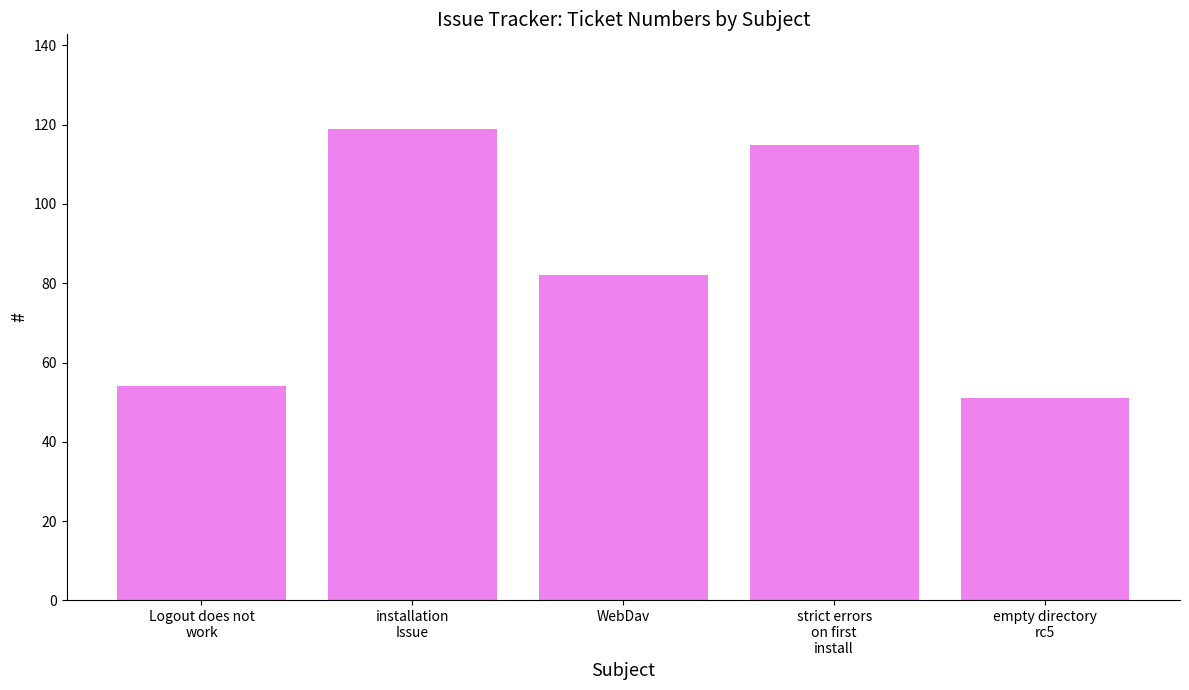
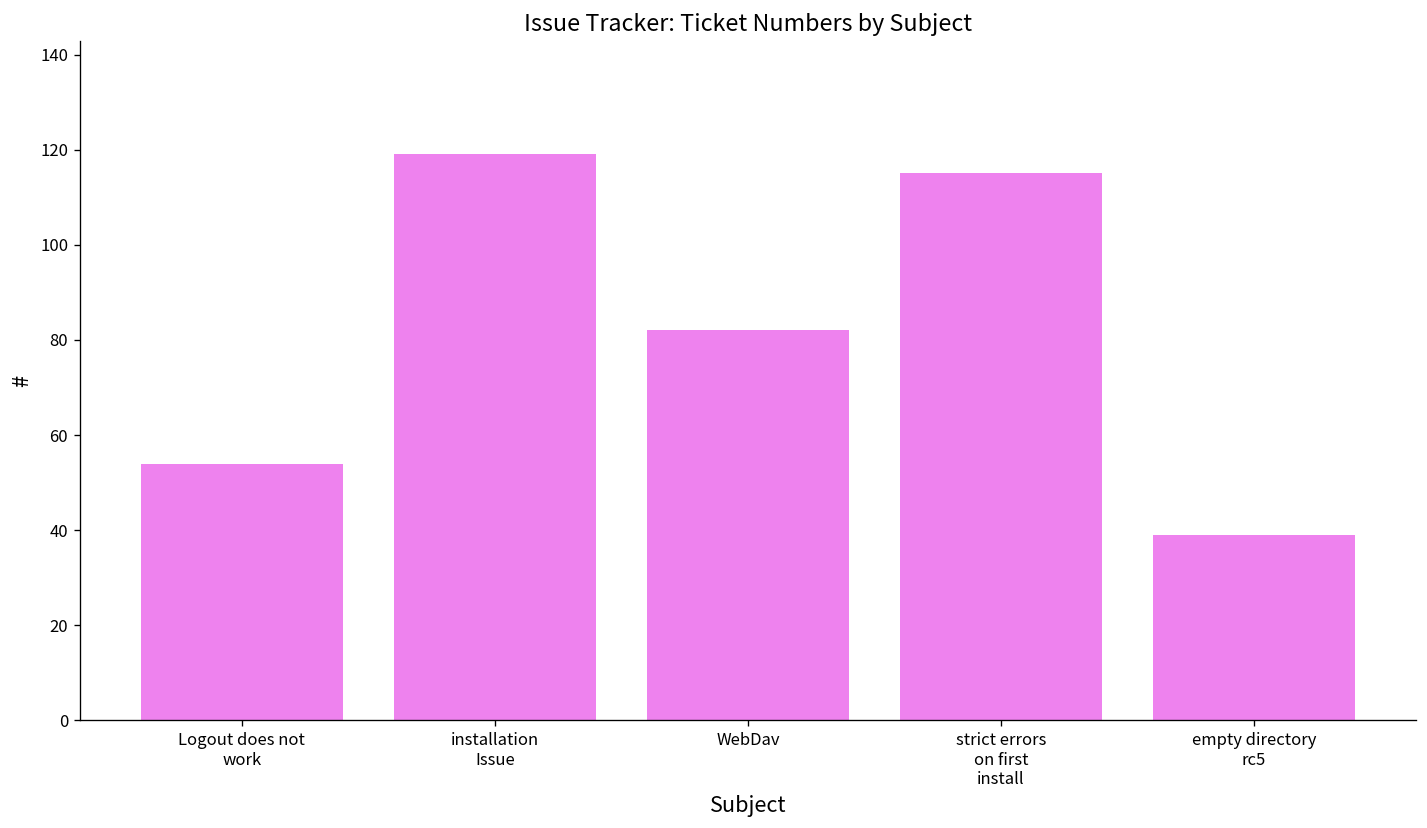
  {
    "Logout does not work": 54,
    "installation Issue": 119,
    "WebDav": 82,
    "strict errors on first install": 115,
-   "empty directory rc5": 51
+   "empty directory rc5": 39
  }
